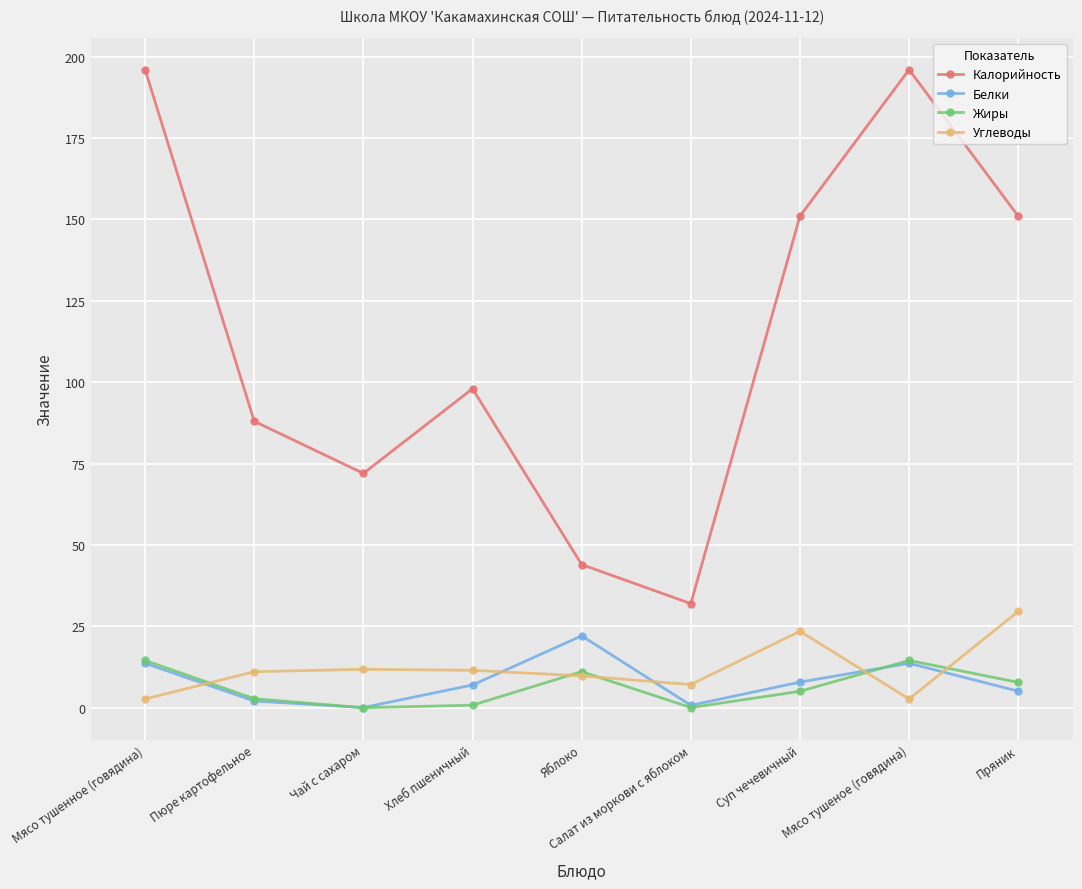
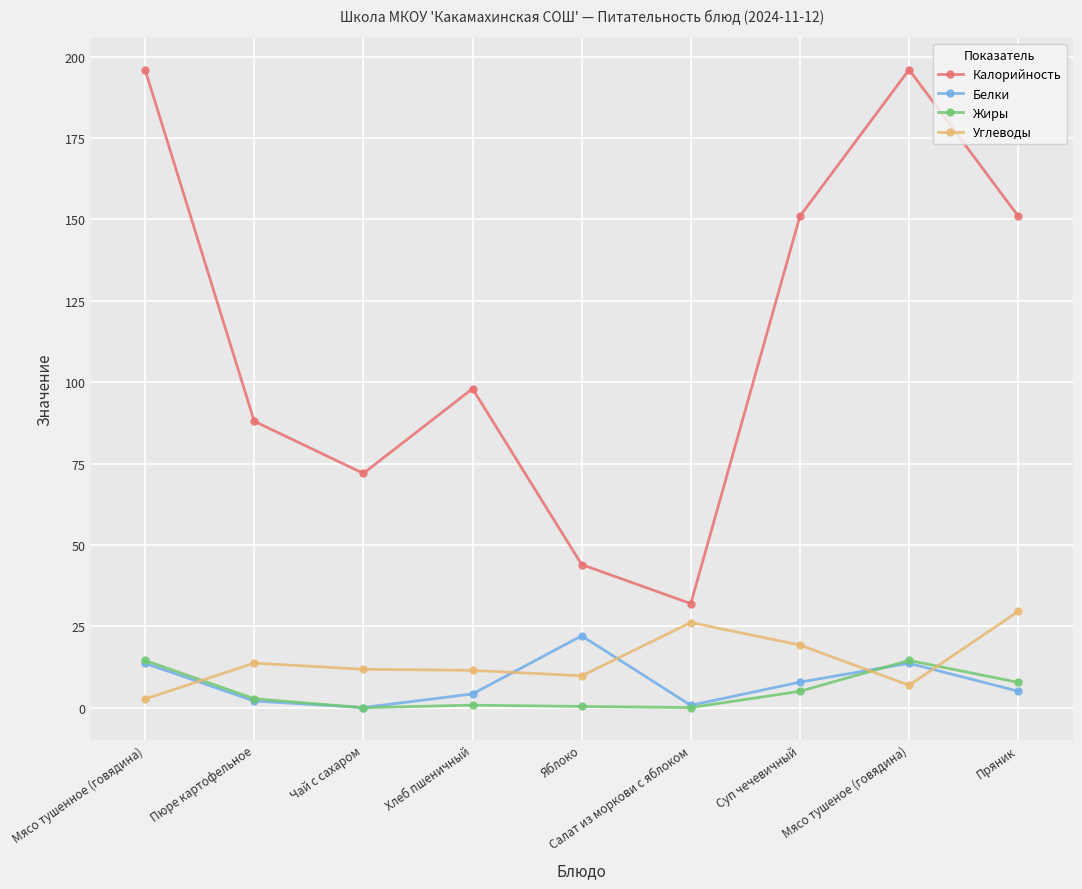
  {
    "Калорийность": {
      "Мясо тушенное (говядина)": 196,
      "Пюре картофельное": 88,
      "Чай с сахаром": 72,
      "Хлеб пшеничный": 98,
      "Яблоко": 44,
      "Салат из моркови с яблоком": 32,
      "Суп чечевичный": 151,
      "Мясо тушеное (говядина)": 196,
      "Пряник": 151
    },
    "Белки": {
      "Мясо тушенное (говядина)": 14,
-     "Хлеб пшеничный": 7,
+     "Хлеб пшеничный": 4,
      "Яблоко": 22,
      "Суп чечевичный": 8,
      "Мясо тушеное (говядина)": 14,
      "Пряник": 5
    },
    "Жиры": {
      "Мясо тушенное (говядина)": 15,
      "Хлеб пшеничный": 1,
-     "Яблоко": 11,
+     "Яблоко": 0,
      "Суп чечевичный": 5,
      "Мясо тушеное (говядина)": 15,
      "Пряник": 8
    },
    "Углеводы": {
      "Мясо тушенное (говядина)": 3,
-     "Пюре картофельное": 11,
+     "Пюре картофельное": 14,
      "Чай с сахаром": 12,
      "Хлеб пшеничный": 12,
      "Яблоко": 10,
-     "Салат из моркови с яблоком": 7,
-     "Суп чечевичный": 24,
-     "Мясо тушеное (говядина)": 3,
+     "Салат из моркови с яблоком": 26,
+     "Суп чечевичный": 19,
+     "Мясо тушеное (говядина)": 7,
      "Пряник": 30
    }
  }
